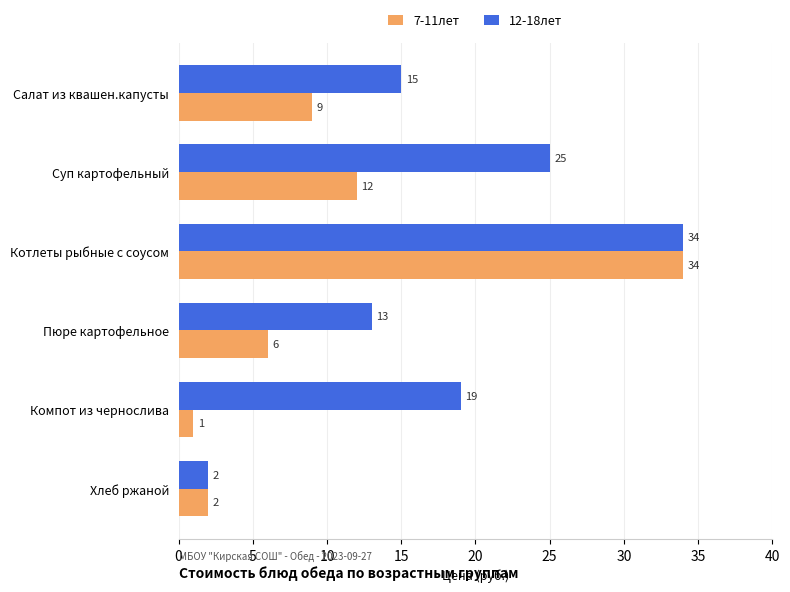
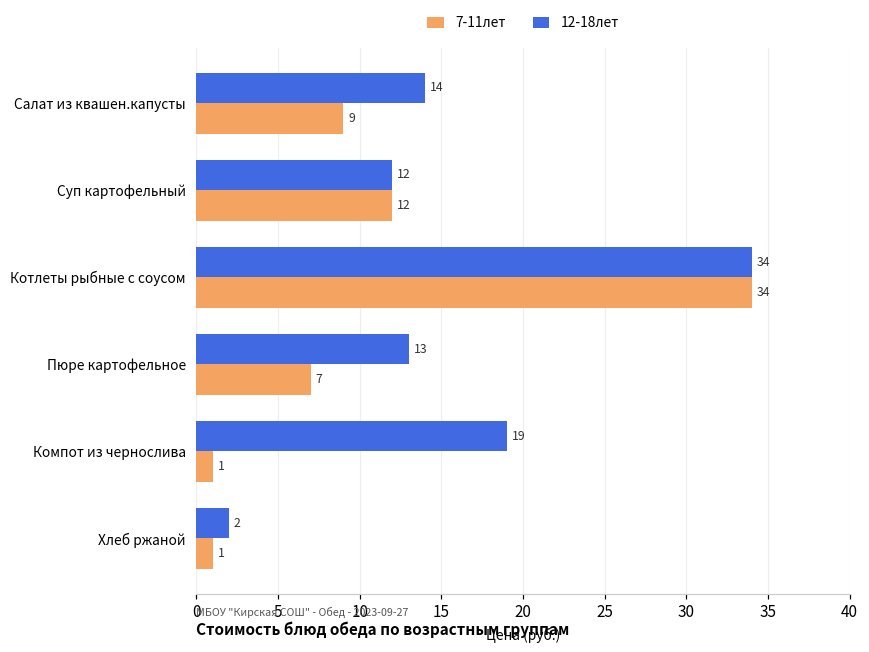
  {
    "7-11лет": {
      "Салат из квашен.капусты": 9,
      "Суп картофельный": 12,
      "Котлеты рыбные с соусом": 34,
-     "Пюре картофельное": 6,
+     "Пюре картофельное": 7,
      "Компот из чернослива": 1,
-     "Хлеб ржаной": 2
+     "Хлеб ржаной": 1
    },
    "12-18лет": {
-     "Салат из квашен.капусты": 15,
-     "Суп картофельный": 25,
+     "Салат из квашен.капусты": 14,
+     "Суп картофельный": 12,
      "Котлеты рыбные с соусом": 34,
      "Пюре картофельное": 13,
      "Компот из чернослива": 19,
      "Хлеб ржаной": 2
    }
  }
